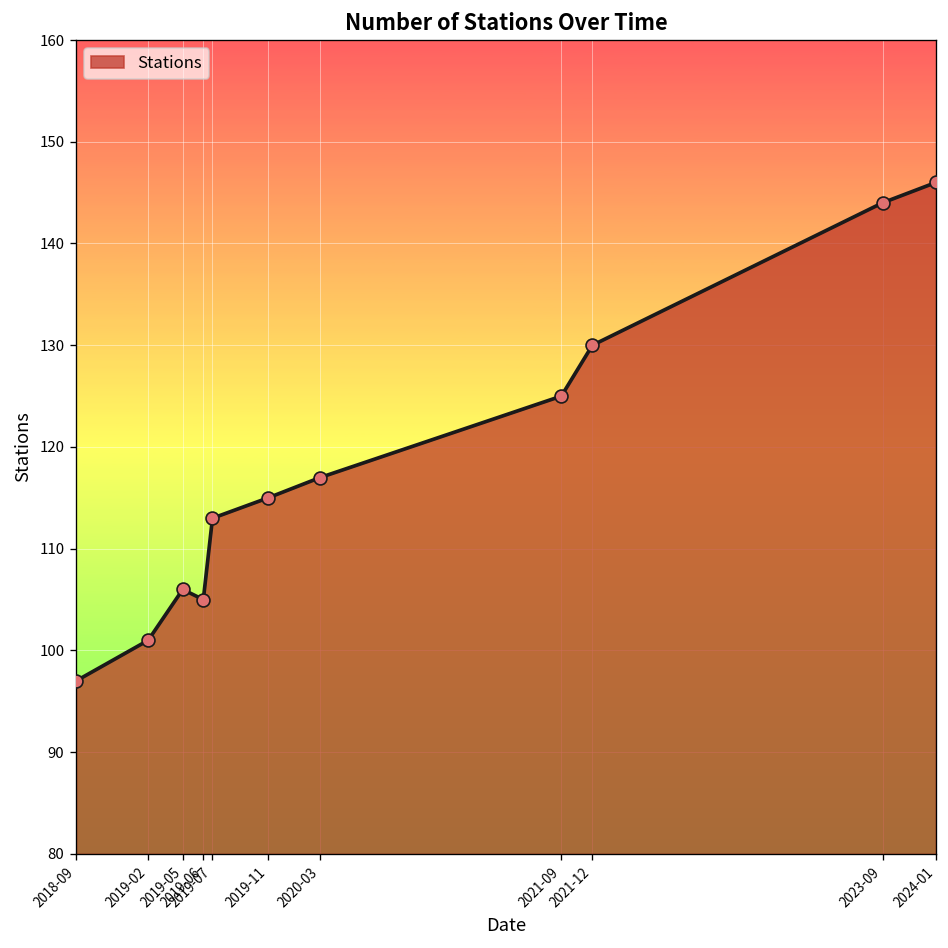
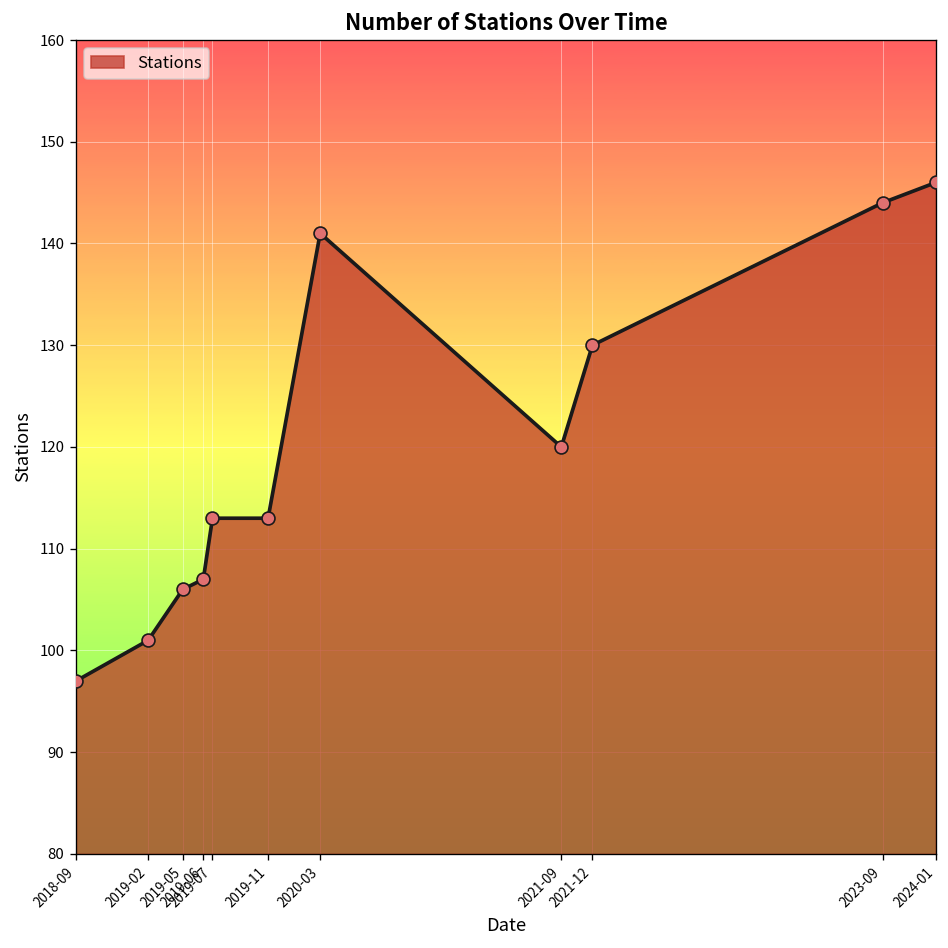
  {
    "2018-09": 97,
    "2019-02": 101,
    "2019-05": 106,
-   "2019-06": 105,
+   "2019-06": 107,
    "2019-07": 113,
-   "2019-11": 115,
-   "2020-03": 117,
-   "2021-09": 125,
+   "2019-11": 113,
+   "2020-03": 141,
+   "2021-09": 120,
    "2021-12": 130,
    "2023-09": 144,
    "2024-01": 146
  }
